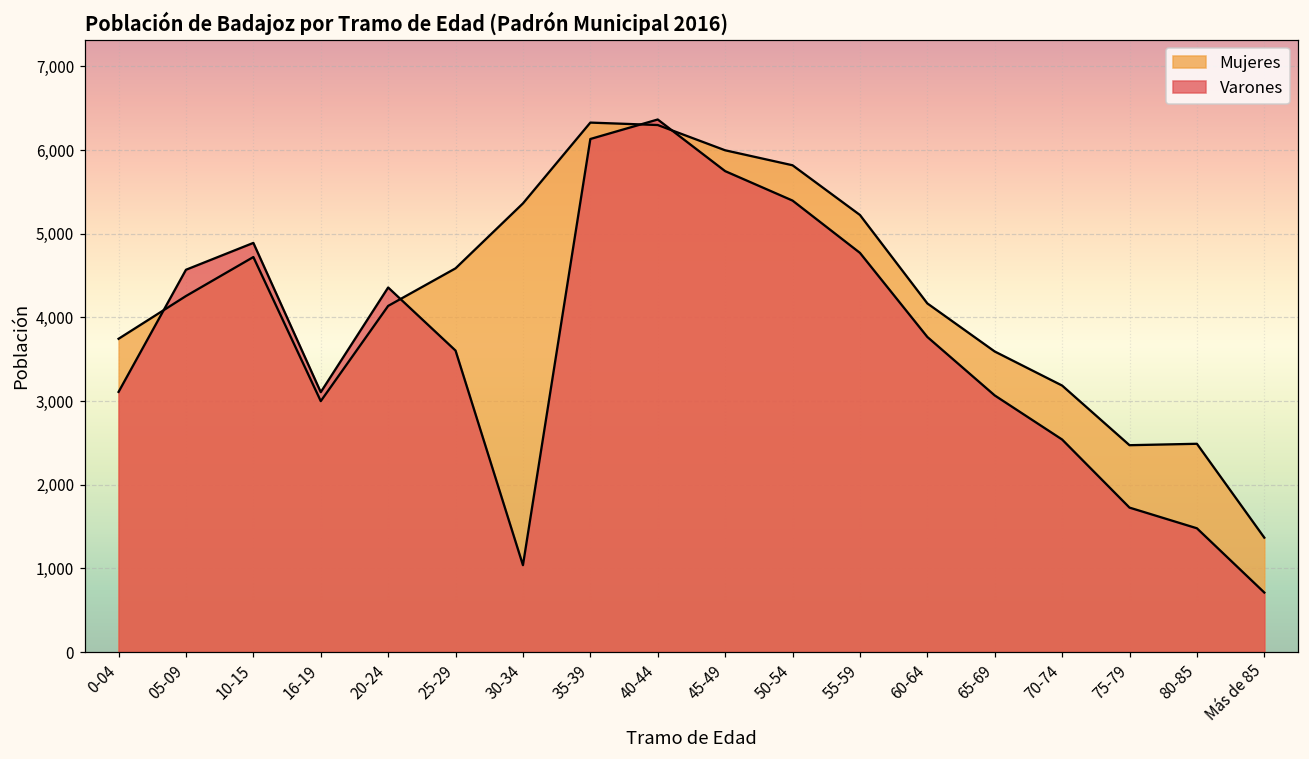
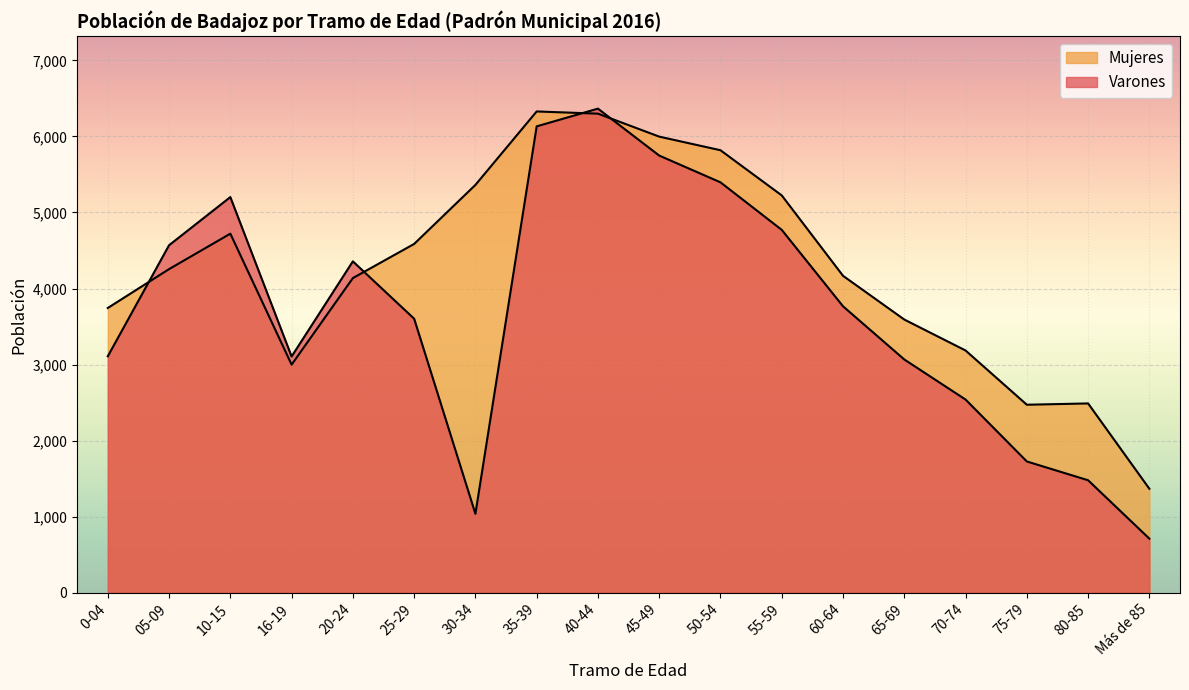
  {
    "Mujeres": {
      "0-04": "3,700",
      "05-09": "4,300",
      "10-15": "4,700",
      "16-19": "3,000",
      "20-24": "4,100",
      "25-29": "4,600",
      "30-34": "5,400",
      "35-39": "6,300",
      "40-44": "6,300",
      "45-49": "6,000",
      "50-54": "5,800",
      "55-59": "5,200",
      "60-64": "4,200",
      "65-69": "3,600",
      "70-74": "3,200",
      "75-79": "2,500",
      "80-85": "2,500",
      "Más de 85": "1,400"
    },
    "Varones": {
      "0-04": "3,100",
      "05-09": "4,600",
-     "10-15": "4,900",
+     "10-15": "5,200",
      "16-19": "3,100",
      "20-24": "4,400",
      "25-29": "3,600",
      "30-34": "1,000",
      "35-39": "6,100",
      "40-44": "6,400",
      "45-49": "5,700",
      "50-54": "5,400",
      "55-59": "4,800",
      "60-64": "3,800",
      "65-69": "3,100",
      "70-74": "2,500",
      "75-79": "1,700",
      "80-85": "1,500",
      "Más de 85": "700"
    }
  }
